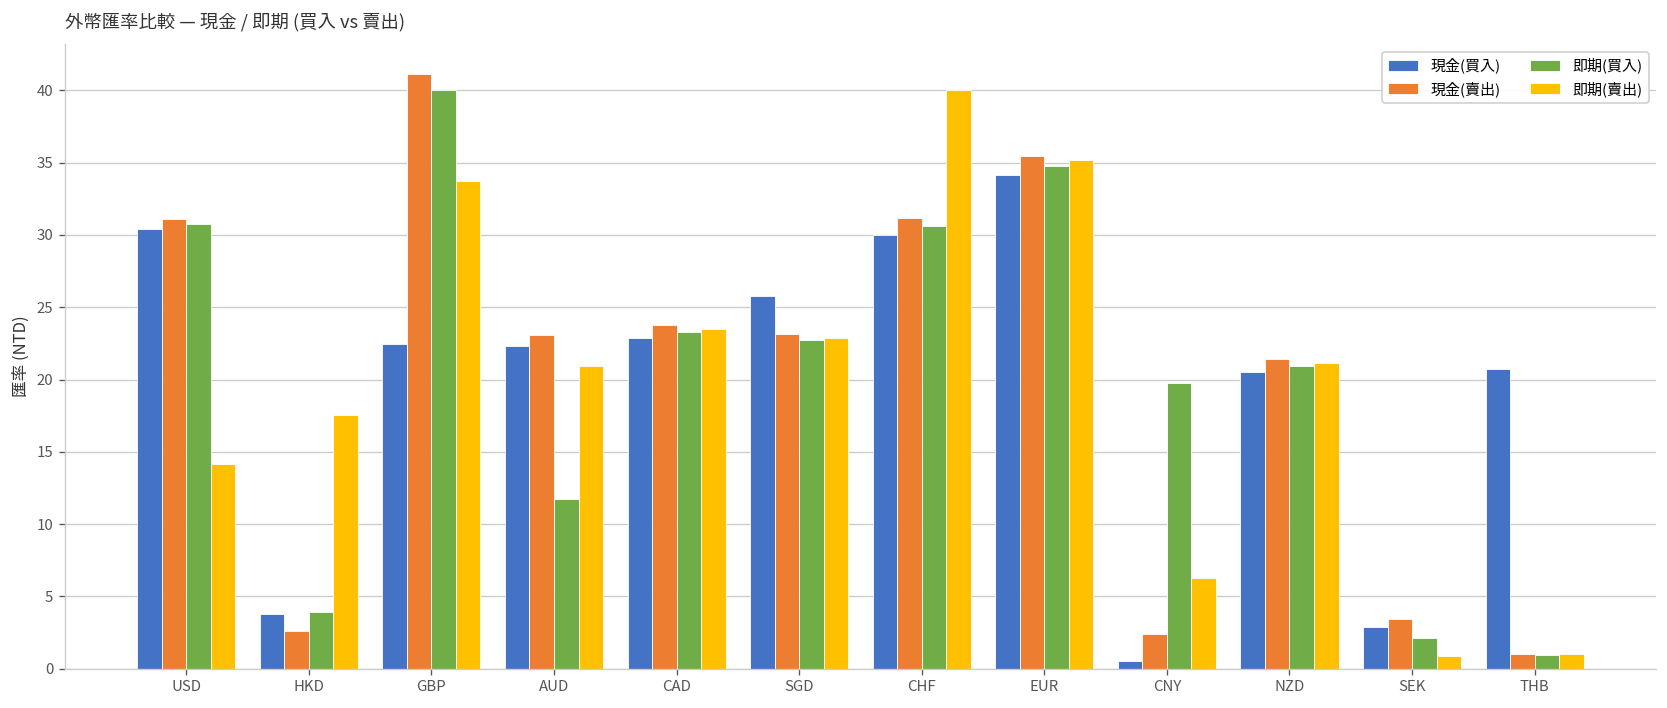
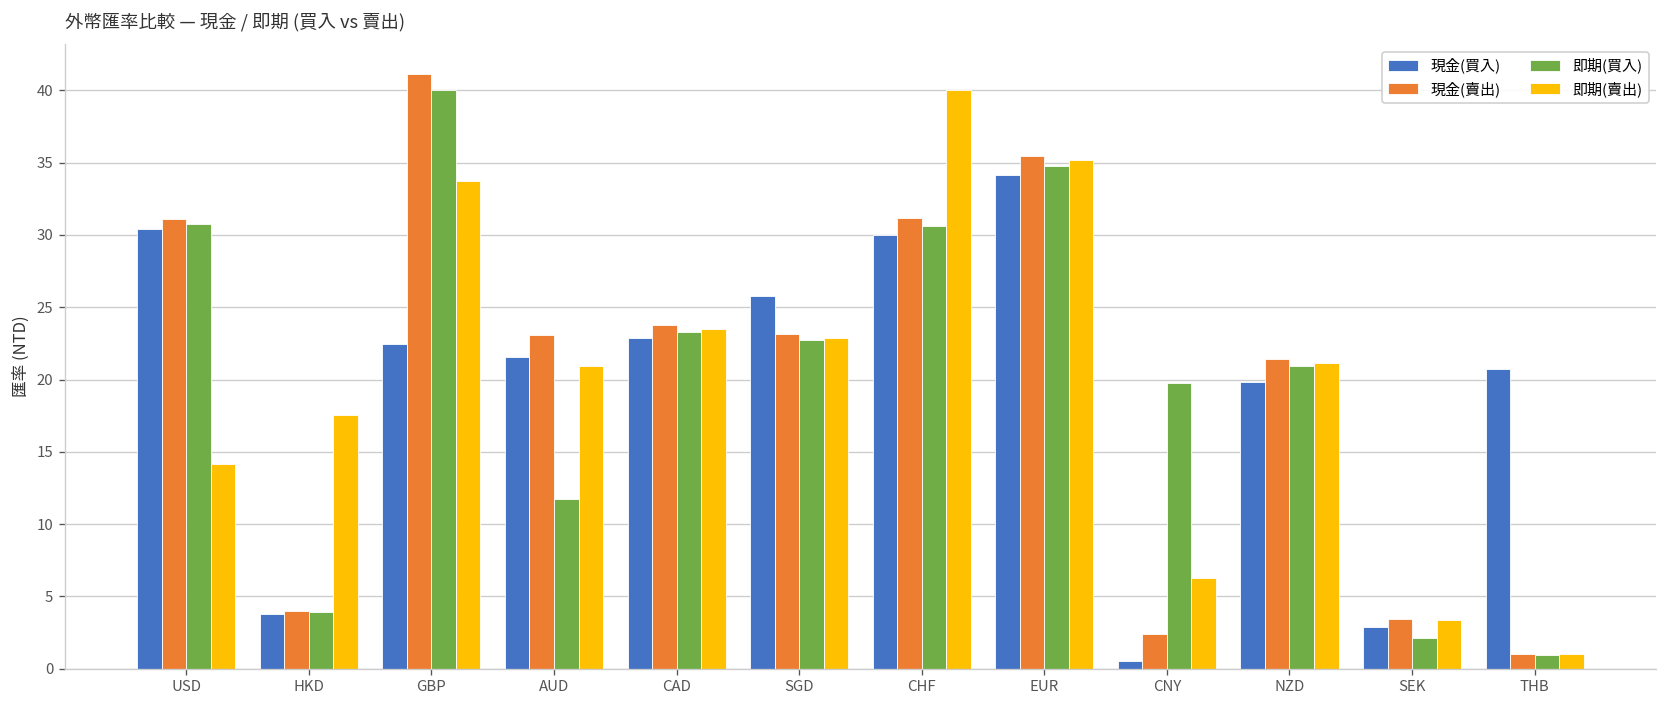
  {
    "現金(買入)": {
      "USD": 30.4,
      "HKD": 3.8,
      "GBP": 22.5,
-     "AUD": 22.3,
+     "AUD": 21.5,
      "CAD": 22.9,
      "SGD": 25.8,
      "CHF": 30.0,
      "EUR": 34.1,
      "CNY": 0.5,
-     "NZD": 20.6,
+     "NZD": 19.8,
      "SEK": 2.9,
      "THB": 20.7
    },
    "現金(賣出)": {
      "USD": 31.1,
-     "HKD": 2.6,
+     "HKD": 4.0,
      "GBP": 41.1,
      "AUD": 23.1,
      "CAD": 23.8,
      "SGD": 23.1,
      "CHF": 31.2,
      "EUR": 35.5,
      "CNY": 2.4,
      "NZD": 21.4,
      "SEK": 3.4,
      "THB": 1.1
    },
    "即期(買入)": {
      "USD": 30.8,
      "HKD": 3.9,
      "GBP": 40.0,
      "AUD": 11.8,
      "CAD": 23.3,
      "SGD": 22.7,
      "CHF": 30.6,
      "EUR": 34.8,
      "CNY": 19.7,
      "NZD": 20.9,
      "SEK": 2.1,
      "THB": 1.0
    },
    "即期(賣出)": {
      "USD": 14.2,
      "HKD": 17.6,
      "GBP": 33.7,
      "AUD": 21.0,
      "CAD": 23.5,
      "SGD": 22.9,
      "CHF": 40.0,
      "EUR": 35.2,
      "CNY": 6.3,
      "NZD": 21.1,
-     "SEK": 0.9,
+     "SEK": 3.4,
      "THB": 1.0
    }
  }
